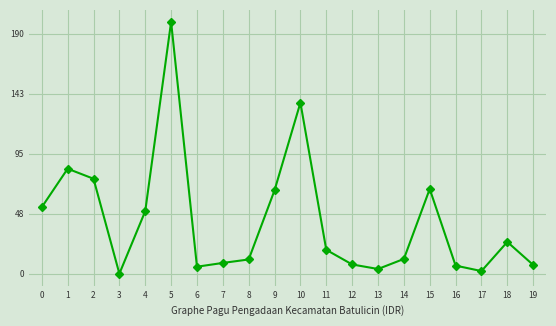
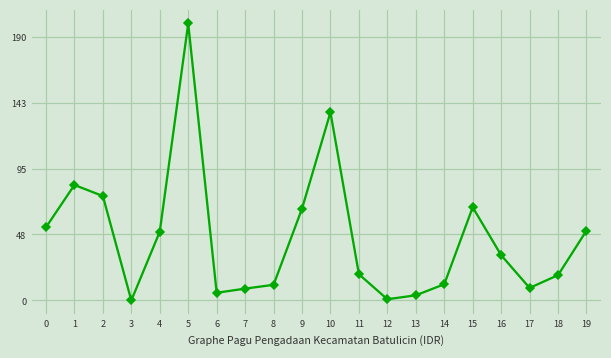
  {
    "0": 53,
    "1": 83,
    "2": 75,
    "3": 0,
    "4": 49,
    "5": 200,
    "6": 5,
    "7": 9,
    "8": 11,
    "9": 66,
    "10": 135,
    "11": 19,
-   "12": 7,
+   "12": 1,
    "13": 4,
    "14": 12,
    "15": 67,
-   "16": 6,
-   "17": 2,
-   "18": 25,
-   "19": 7
+   "16": 33,
+   "17": 9,
+   "18": 18,
+   "19": 50
  }
